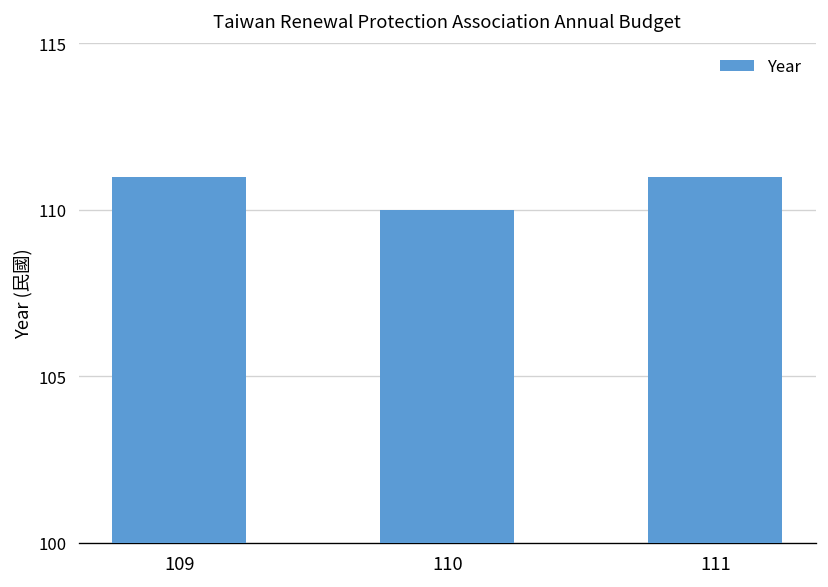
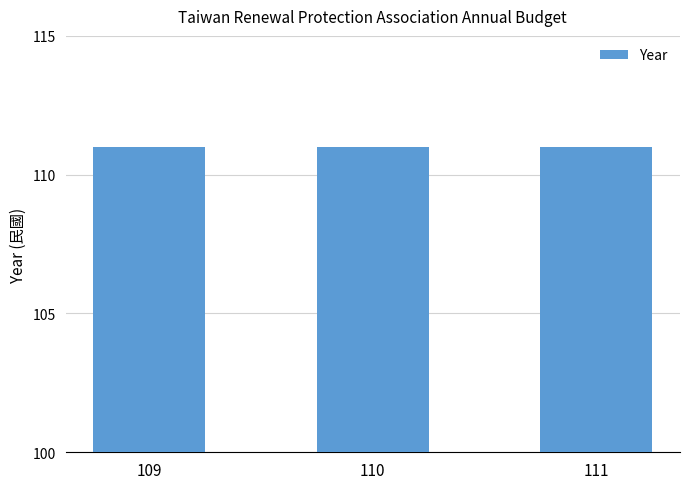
  {
    "109": 111,
-   "110": 110,
+   "110": 111,
    "111": 111
  }
